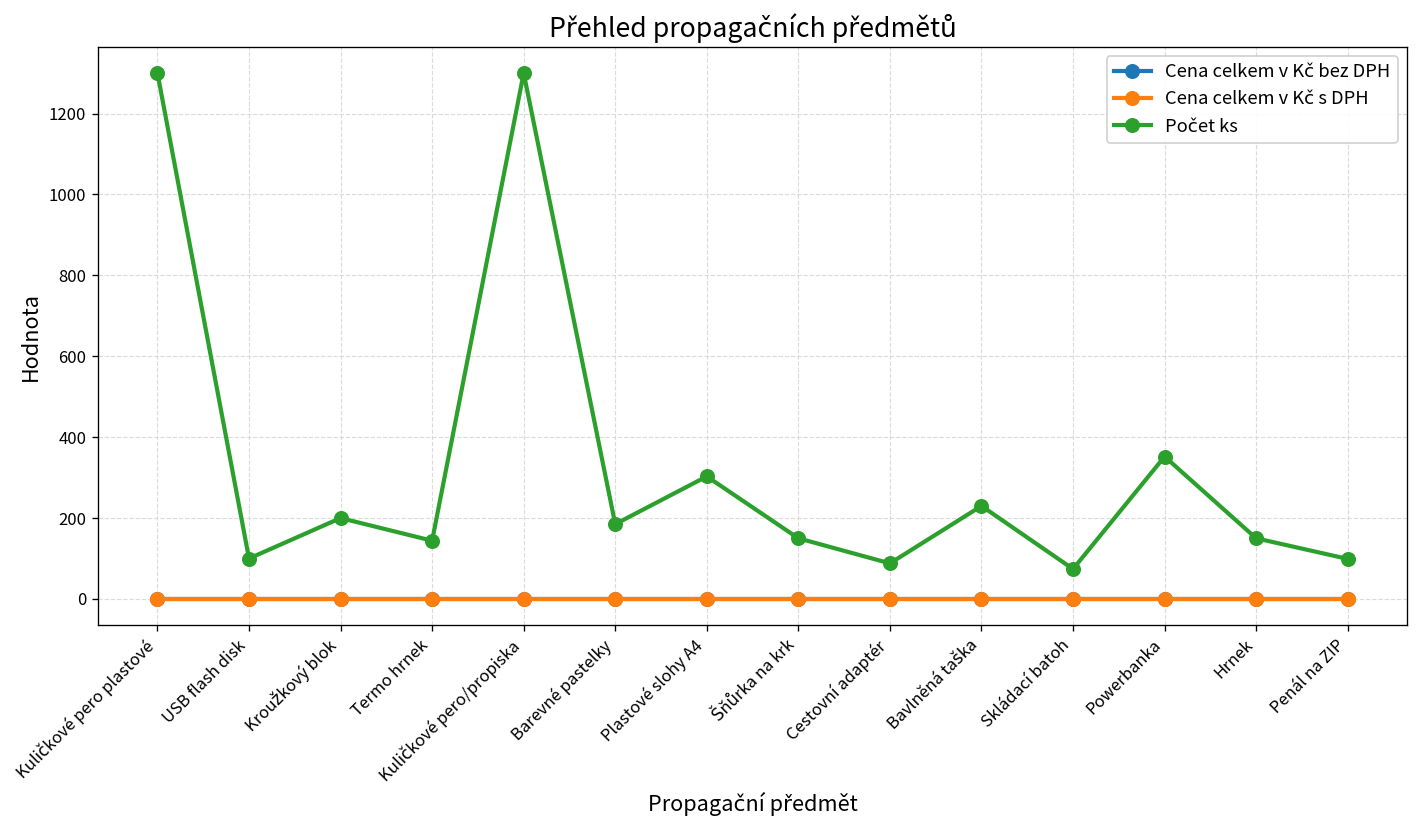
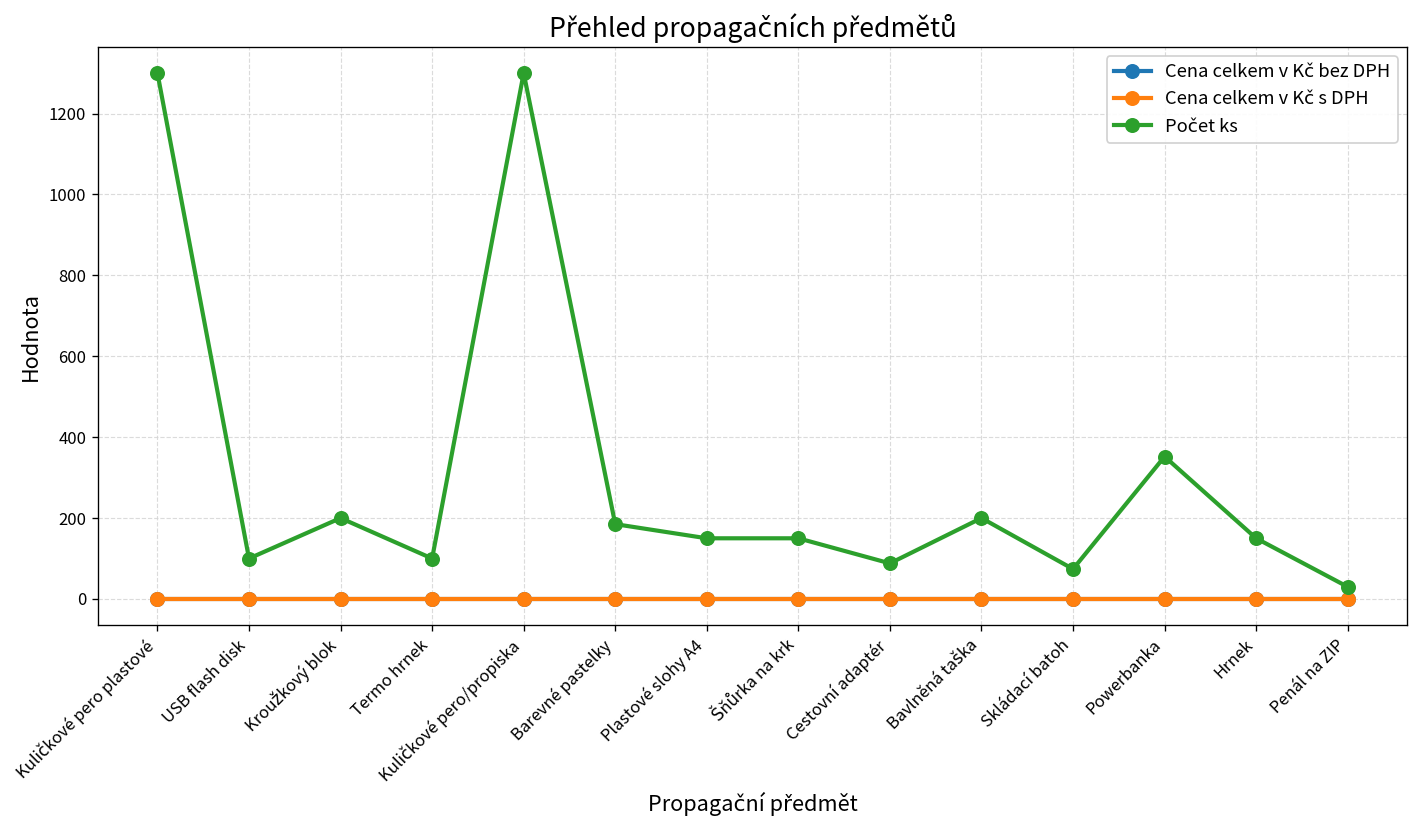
  {
    "Cena celkem v Kč s DPH": {
      "Kuličkové pero plastové": 0,
      "USB flash disk": 0,
      "Kroužkový blok": 0,
      "Termo hrnek": 0,
      "Kuličkové pero/propiska": 0,
      "Barevné pastelky": 0,
      "Plastové slohy A4": 0,
      "Šňůrka na krk": 0,
      "Cestovní adaptér": 0,
      "Bavlněná taška": 0,
      "Skládací batoh": 0,
      "Powerbanka": 0,
      "Hrnek": 0,
      "Penál na ZIP": 0
    },
    "Počet ks": {
      "Kuličkové pero plastové": 1300,
      "USB flash disk": 100,
      "Kroužkový blok": 200,
-     "Termo hrnek": 140,
+     "Termo hrnek": 100,
      "Kuličkové pero/propiska": 1300,
      "Barevné pastelky": 190,
-     "Plastové slohy A4": 300,
+     "Plastové slohy A4": 150,
      "Šňůrka na krk": 150,
      "Cestovní adaptér": 90,
-     "Bavlněná taška": 230,
+     "Bavlněná taška": 200,
      "Skládací batoh": 70,
      "Powerbanka": 350,
      "Hrnek": 150,
-     "Penál na ZIP": 100
+     "Penál na ZIP": 30
    }
  }
